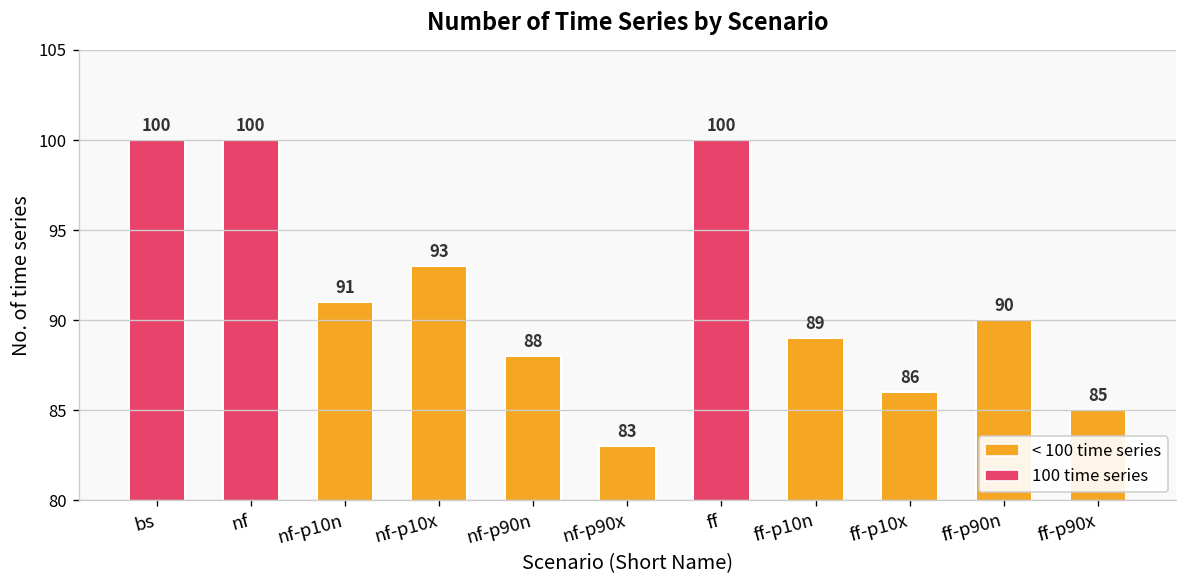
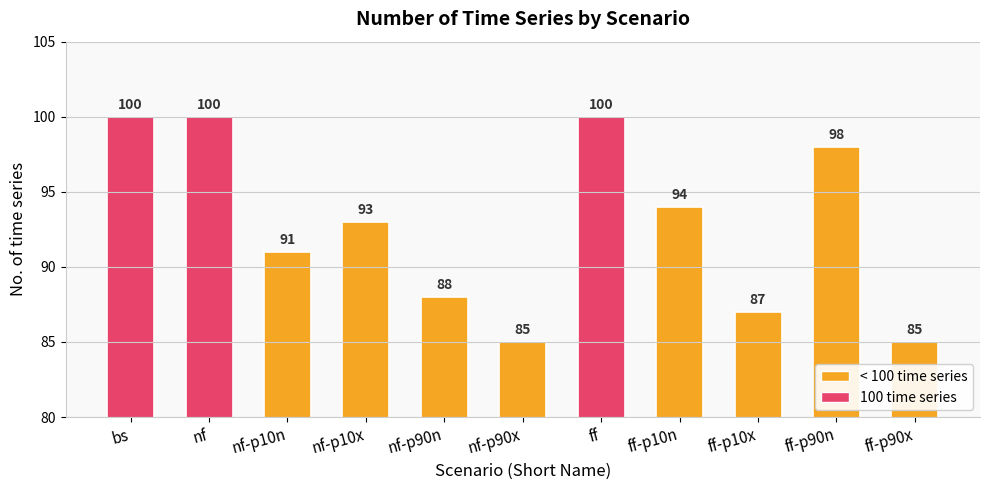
  {
    "bs": 100,
    "nf": 100,
    "nf-p10n": 91,
    "nf-p10x": 93,
    "nf-p90n": 88,
-   "nf-p90x": 83,
+   "nf-p90x": 85,
    "ff": 100,
-   "ff-p10n": 89,
-   "ff-p10x": 86,
-   "ff-p90n": 90,
+   "ff-p10n": 94,
+   "ff-p10x": 87,
+   "ff-p90n": 98,
    "ff-p90x": 85
  }
